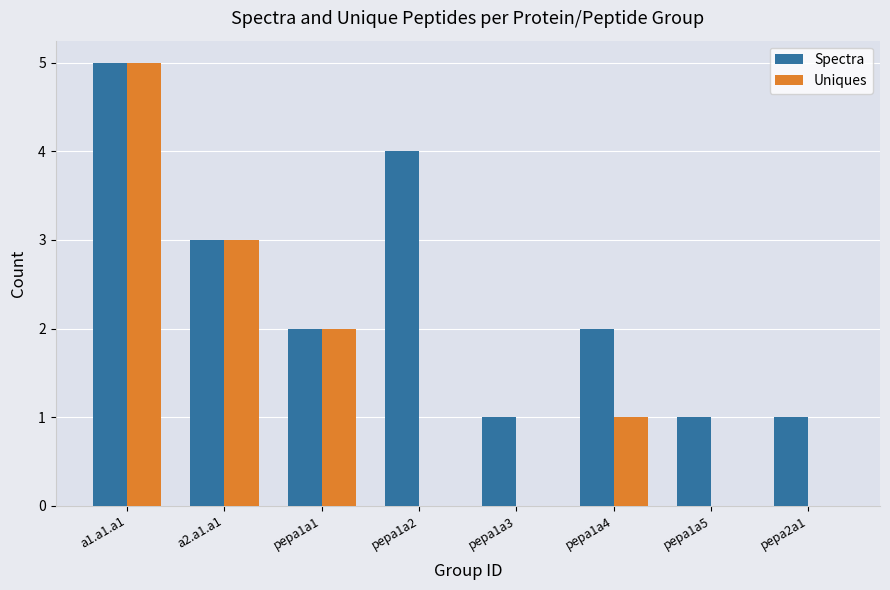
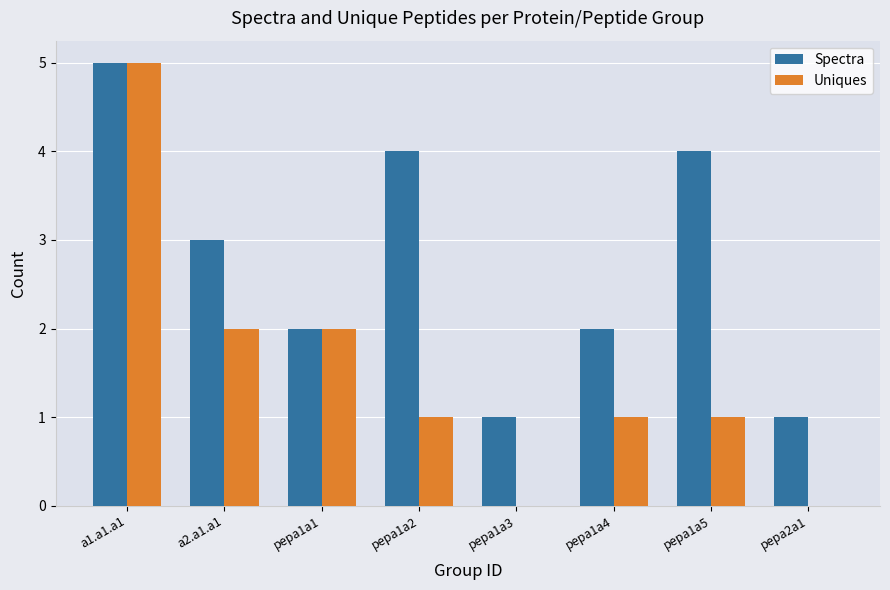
  {
    "Spectra": {
      "a1.a1.a1": 5,
      "a2.a1.a1": 3,
      "pepa1a1": 2,
      "pepa1a2": 4,
      "pepa1a3": 1,
      "pepa1a4": 2,
-     "pepa1a5": 1,
+     "pepa1a5": 4,
      "pepa2a1": 1
    },
    "Uniques": {
      "a1.a1.a1": 5,
-     "a2.a1.a1": 3,
+     "a2.a1.a1": 2,
      "pepa1a1": 2,
-     "pepa1a2": 0,
+     "pepa1a2": 1,
      "pepa1a3": 0,
      "pepa1a4": 1,
-     "pepa1a5": 0,
+     "pepa1a5": 1,
      "pepa2a1": 0
    }
  }
